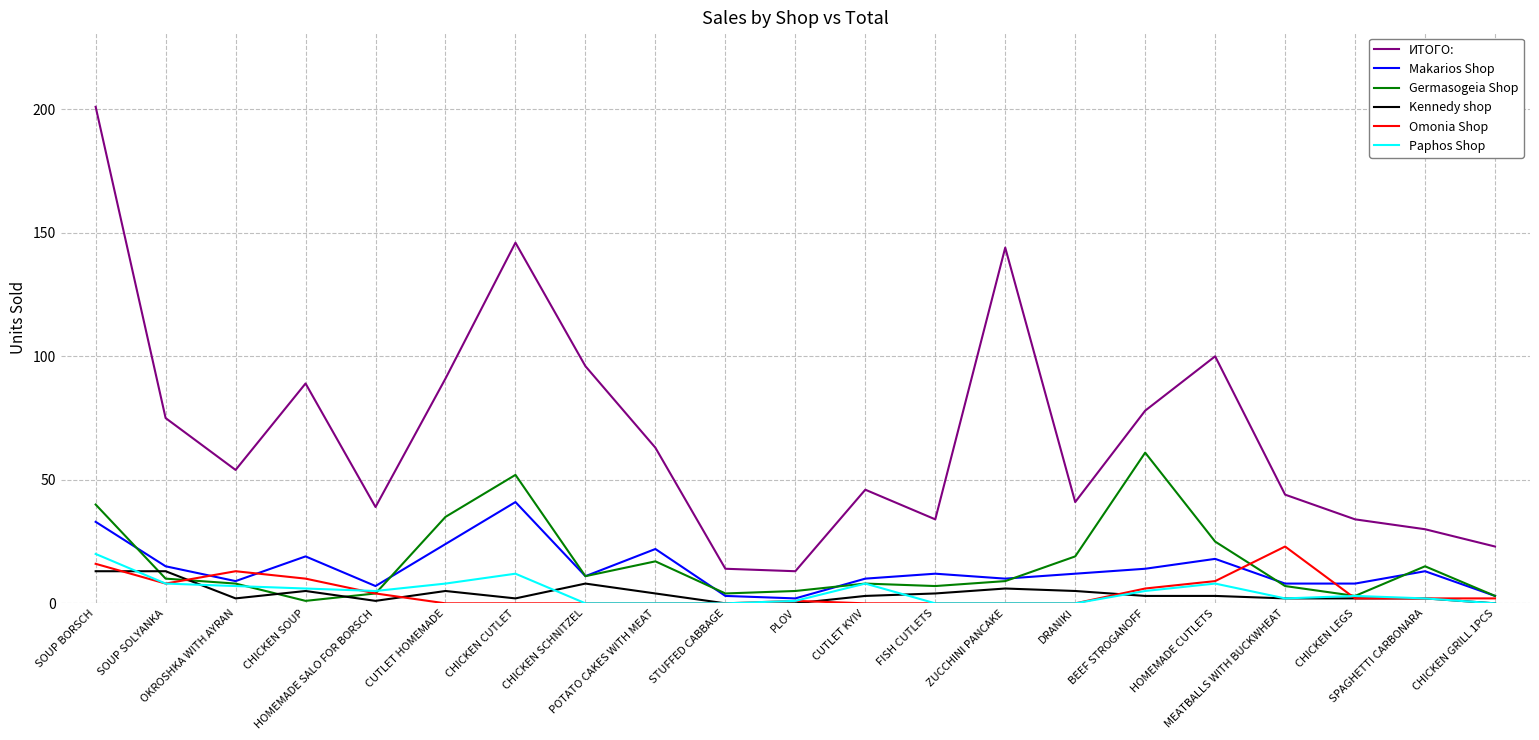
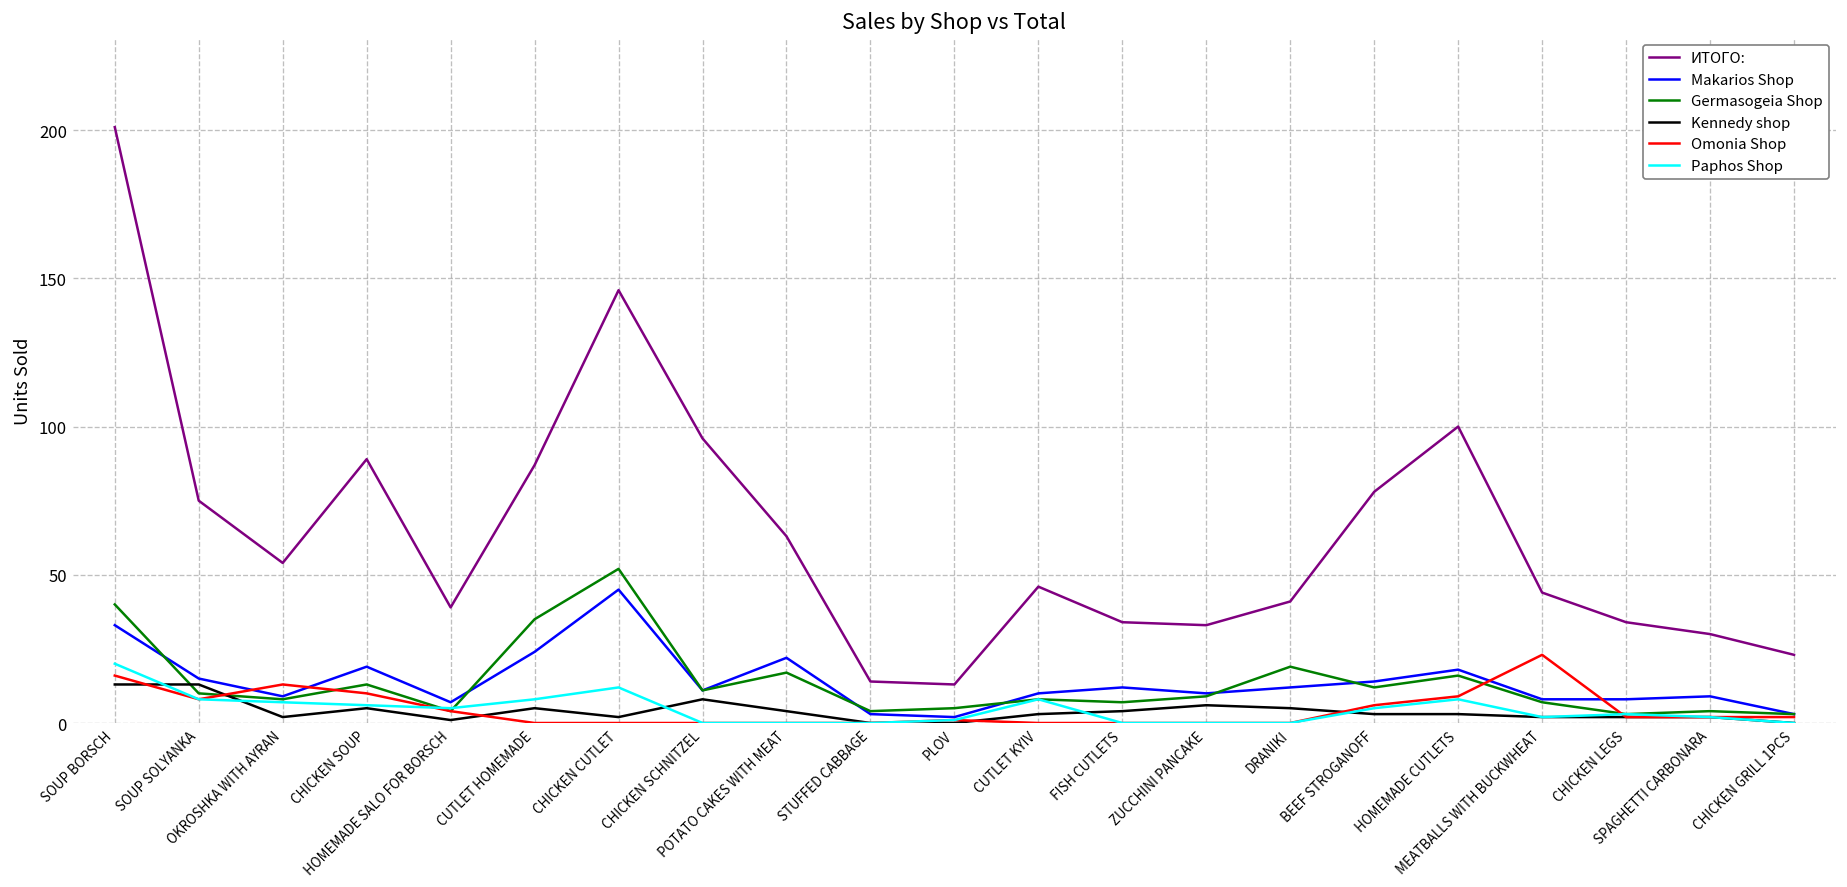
  {
    "ИТОГО:": {
      "SOUP BORSCH": 201,
      "SOUP SOLYANKA": 75,
      "OKROSHKA WITH AYRAN": 54,
      "CHICKEN SOUP": 89,
      "HOMEMADE SALO FOR BORSCH": 39,
-     "CUTLET HOMEMADE": 91,
+     "CUTLET HOMEMADE": 87,
      "CHICKEN CUTLET": 146,
      "CHICKEN SCHNITZEL": 96,
      "POTATO CAKES WITH MEAT": 63,
      "STUFFED CABBAGE": 14,
      "PLOV": 13,
      "CUTLET KYIV": 46,
      "FISH CUTLETS": 34,
-     "ZUCCHINI PANCAKE": 144,
+     "ZUCCHINI PANCAKE": 33,
      "DRANIKI": 41,
      "BEEF STROGANOFF": 78,
      "HOMEMADE CUTLETS": 100,
      "MEATBALLS WITH BUCKWHEAT": 44,
      "CHICKEN LEGS": 34,
      "SPAGHETTI CARBONARA": 30,
      "CHICKEN GRILL 1PCS": 23
    },
    "Makarios Shop": {
      "SOUP BORSCH": 33,
      "SOUP SOLYANKA": 15,
      "CHICKEN SOUP": 19,
      "HOMEMADE SALO FOR BORSCH": 7,
      "CUTLET HOMEMADE": 24,
-     "CHICKEN CUTLET": 41,
+     "CHICKEN CUTLET": 45,
      "POTATO CAKES WITH MEAT": 22,
      "CUTLET KYIV": 10,
      "FISH CUTLETS": 12,
      "DRANIKI": 12,
      "BEEF STROGANOFF": 14,
      "HOMEMADE CUTLETS": 18,
      "CHICKEN LEGS": 8,
-     "SPAGHETTI CARBONARA": 13
+     "SPAGHETTI CARBONARA": 9
    },
    "Germasogeia Shop": {
      "SOUP BORSCH": 40,
      "SOUP SOLYANKA": 10,
-     "CHICKEN SOUP": 1,
+     "CHICKEN SOUP": 13,
      "CUTLET HOMEMADE": 35,
      "CHICKEN CUTLET": 52,
      "POTATO CAKES WITH MEAT": 17,
      "PLOV": 5,
      "FISH CUTLETS": 7,
      "DRANIKI": 19,
-     "BEEF STROGANOFF": 61,
-     "HOMEMADE CUTLETS": 25,
-     "SPAGHETTI CARBONARA": 15
+     "BEEF STROGANOFF": 12,
+     "HOMEMADE CUTLETS": 16,
+     "SPAGHETTI CARBONARA": 4
    },
    "Kennedy shop": {
      "SOUP BORSCH": 13,
      "SOUP SOLYANKA": 13,
      "OKROSHKA WITH AYRAN": 2,
      "HOMEMADE SALO FOR BORSCH": 1,
      "CUTLET HOMEMADE": 5,
      "CHICKEN CUTLET": 2,
      "CHICKEN SCHNITZEL": 8,
      "POTATO CAKES WITH MEAT": 4,
      "CUTLET KYIV": 3,
      "FISH CUTLETS": 4,
      "ZUCCHINI PANCAKE": 6,
      "DRANIKI": 5,
      "BEEF STROGANOFF": 3,
      "HOMEMADE CUTLETS": 3
    },
    "Omonia Shop": {
      "SOUP BORSCH": 16,
      "OKROSHKA WITH AYRAN": 13,
      "CHICKEN SOUP": 10,
      "CUTLET HOMEMADE": 0,
      "CHICKEN CUTLET": 0,
      "CUTLET KYIV": 0,
      "MEATBALLS WITH BUCKWHEAT": 23
    },
    "Paphos Shop": {
      "SOUP BORSCH": 20,
      "CUTLET HOMEMADE": 8,
      "CHICKEN CUTLET": 12
    }
  }
